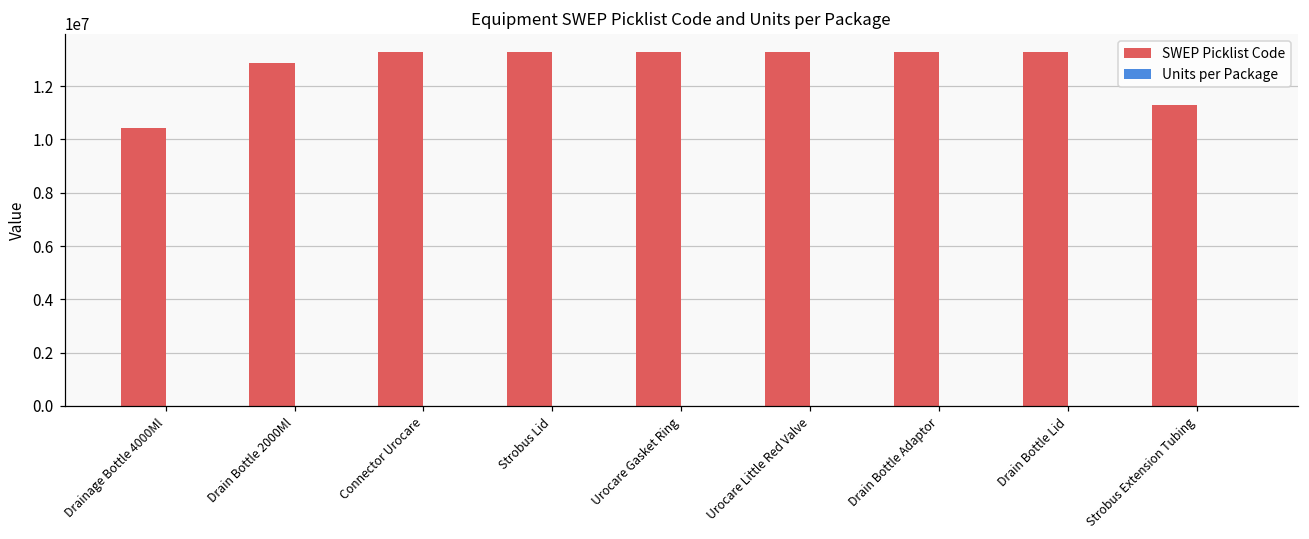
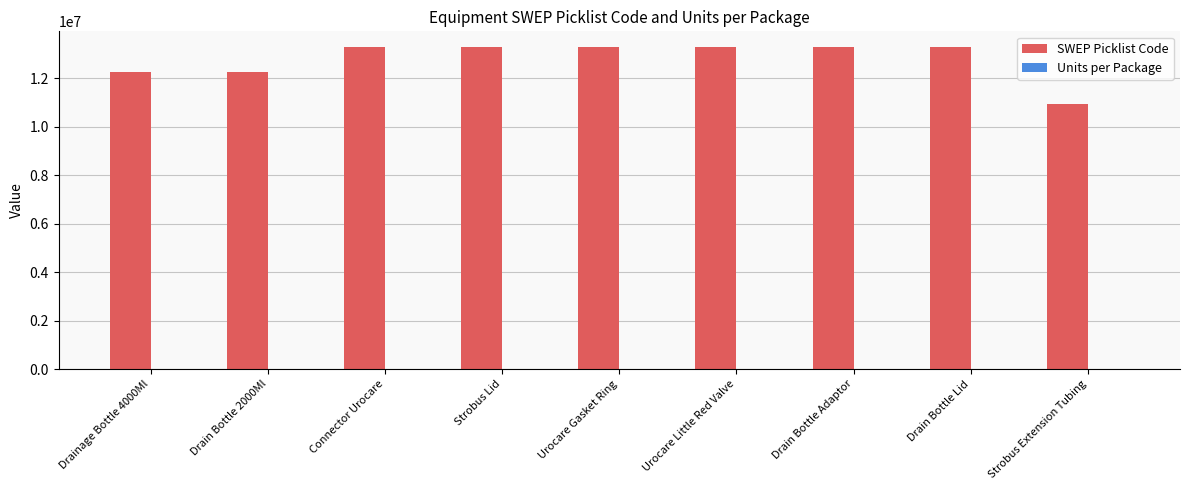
  {
    "SWEP Picklist Code": {
-     "Drainage Bottle 4000Ml": 10400000,
-     "Drain Bottle 2000Ml": 12900000,
+     "Drainage Bottle 4000Ml": 12300000,
+     "Drain Bottle 2000Ml": 12300000,
      "Connector Urocare": 13300000,
      "Strobus Lid": 13300000,
      "Urocare Gasket Ring": 13300000,
      "Urocare Little Red Valve": 13300000,
      "Drain Bottle Adaptor": 13300000,
      "Drain Bottle Lid": 13300000,
-     "Strobus Extension Tubing": 11300000
+     "Strobus Extension Tubing": 10900000
    }
  }
